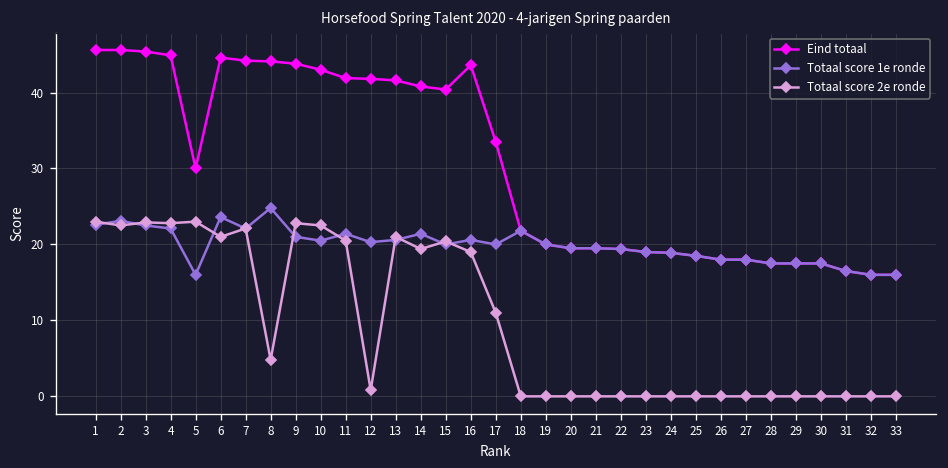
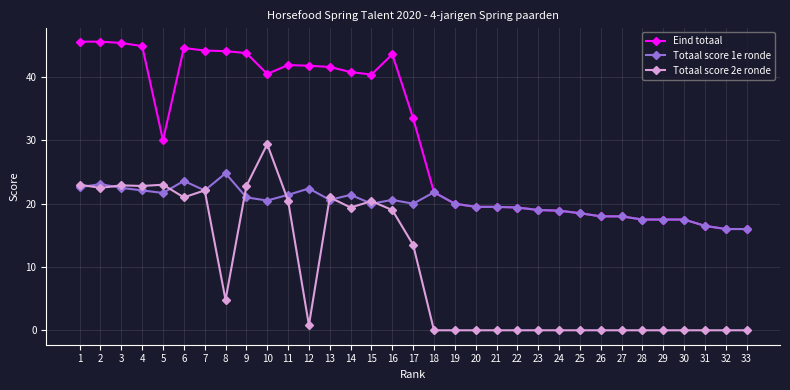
  {
    "Eind totaal": {
      "1": 46,
      "2": 46,
      "3": 45,
      "4": 45,
      "5": 30,
      "6": 45,
      "7": 44,
      "8": 44,
      "9": 44,
-     "10": 43,
+     "10": 41,
      "11": 42,
      "12": 42,
      "13": 42,
      "14": 41,
      "15": 40,
      "16": 44,
      "17": 34
    },
    "Totaal score 1e ronde": {
      "2": 23,
      "3": 23,
      "4": 22,
-     "5": 16,
+     "5": 22,
      "6": 24,
      "8": 25,
      "9": 21,
      "10": 21,
      "11": 21,
-     "12": 20,
+     "12": 22,
      "14": 21,
      "16": 21,
      "17": 20
    },
    "Totaal score 2e ronde": {
      "2": 23,
      "3": 23,
      "4": 23,
      "5": 23,
      "6": 21,
      "8": 5,
      "9": 23,
-     "10": 23,
+     "10": 29,
      "11": 21,
      "12": 1,
      "14": 19,
      "16": 19,
-     "17": 11,
+     "17": 14,
      "18": 0,
      "19": 0,
      "20": 0,
      "21": 0,
      "22": 0,
      "23": 0,
      "24": 0,
      "25": 0,
      "26": 0,
      "27": 0,
      "28": 0,
      "29": 0,
      "30": 0,
      "31": 0,
      "32": 0,
      "33": 0
    }
  }
